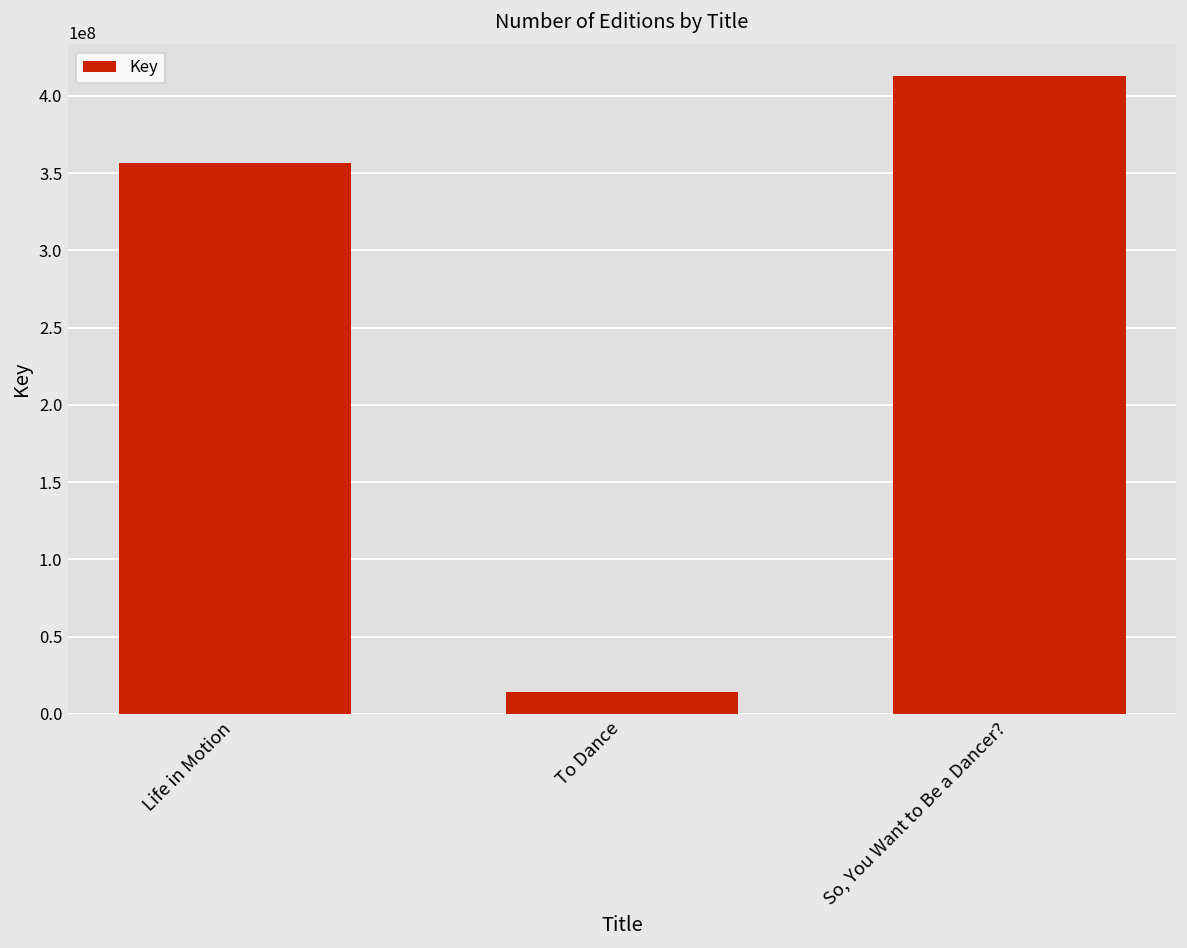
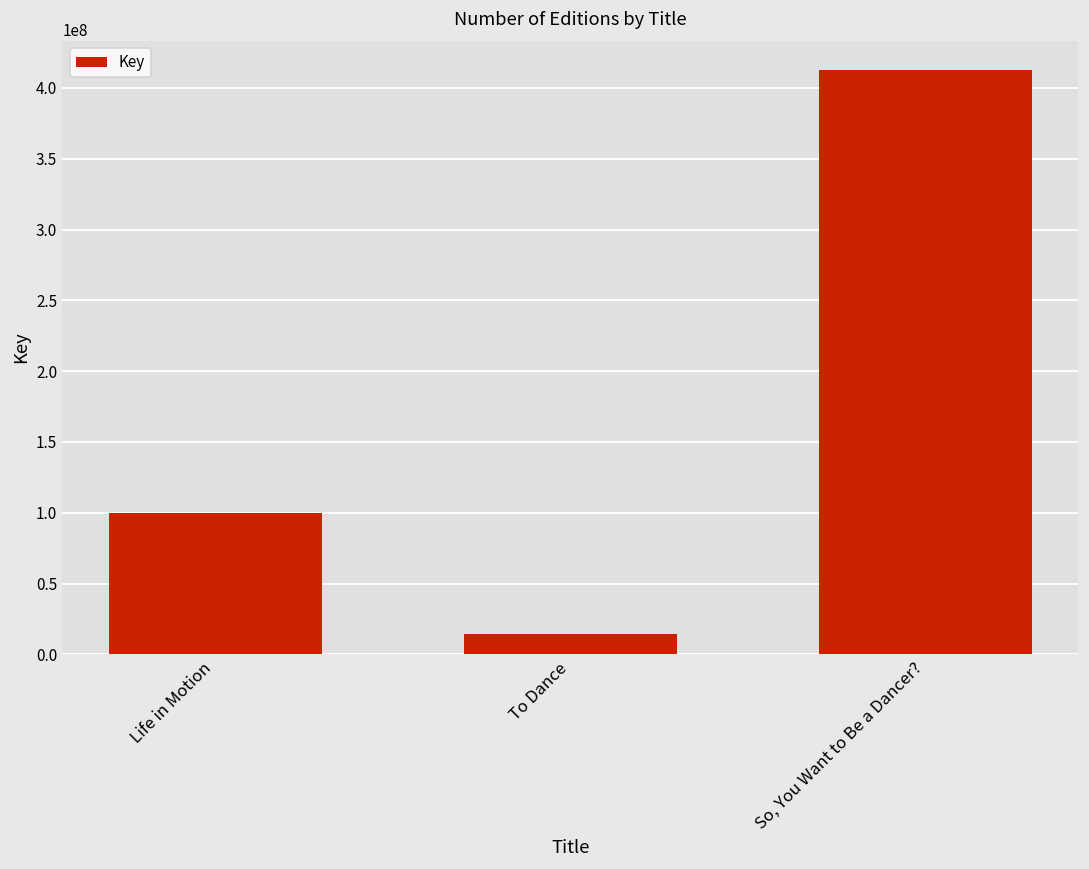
  {
-   "Life in Motion": 357000000,
+   "Life in Motion": 100000000,
    "To Dance": 14000000,
    "So, You Want to Be a Dancer?": 413000000
  }
